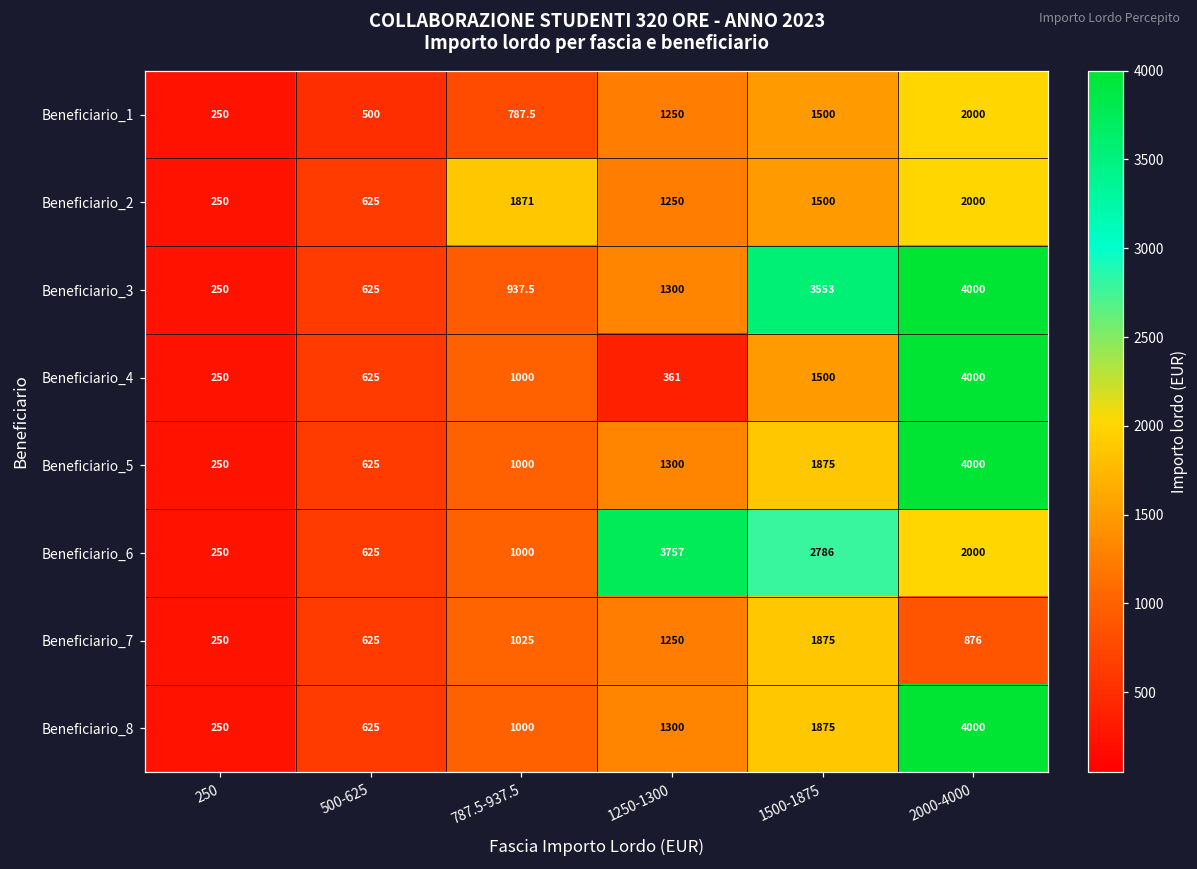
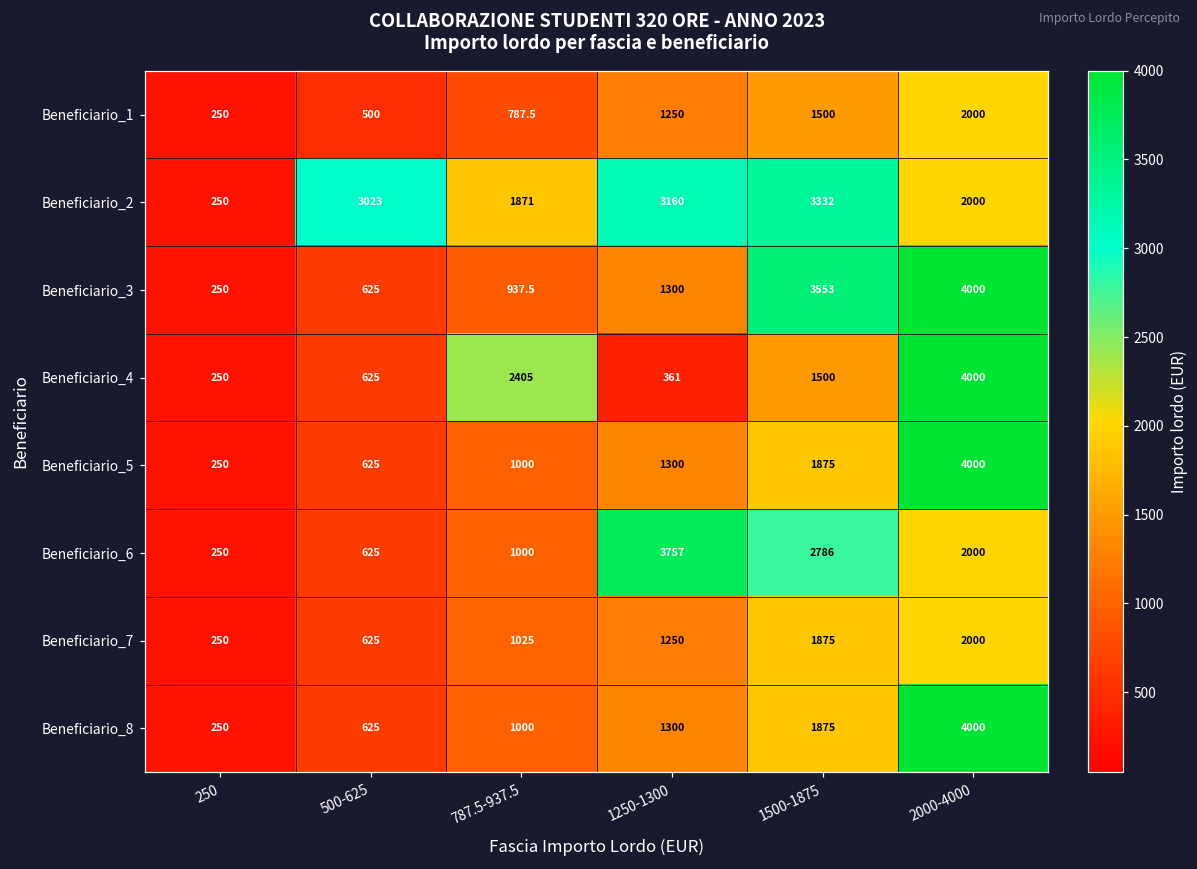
  {
    "Beneficiario_1": {
      "250": 250,
      "500-625": 500,
      "787.5-937.5": 787.5,
      "1250-1300": 1250,
      "1500-1875": 1500,
      "2000-4000": 2000
    },
    "Beneficiario_2": {
      "250": 250,
-     "500-625": 625,
+     "500-625": 3023,
      "787.5-937.5": 1871,
-     "1250-1300": 1250,
-     "1500-1875": 1500,
+     "1250-1300": 3160,
+     "1500-1875": 3332,
      "2000-4000": 2000
    },
    "Beneficiario_3": {
      "250": 250,
      "500-625": 625,
      "787.5-937.5": 937.5,
      "1250-1300": 1300,
      "1500-1875": 3553,
      "2000-4000": 4000
    },
    "Beneficiario_4": {
      "250": 250,
      "500-625": 625,
-     "787.5-937.5": 1000,
+     "787.5-937.5": 2405,
      "1250-1300": 361,
      "1500-1875": 1500,
      "2000-4000": 4000
    },
    "Beneficiario_5": {
      "250": 250,
      "500-625": 625,
      "787.5-937.5": 1000,
      "1250-1300": 1300,
      "1500-1875": 1875,
      "2000-4000": 4000
    },
    "Beneficiario_6": {
      "250": 250,
      "500-625": 625,
      "787.5-937.5": 1000,
      "1250-1300": 3757,
      "1500-1875": 2786,
      "2000-4000": 2000
    },
    "Beneficiario_7": {
      "250": 250,
      "500-625": 625,
      "787.5-937.5": 1025,
      "1250-1300": 1250,
      "1500-1875": 1875,
-     "2000-4000": 876
+     "2000-4000": 2000
    },
    "Beneficiario_8": {
      "250": 250,
      "500-625": 625,
      "787.5-937.5": 1000,
      "1250-1300": 1300,
      "1500-1875": 1875,
      "2000-4000": 4000
    }
  }
